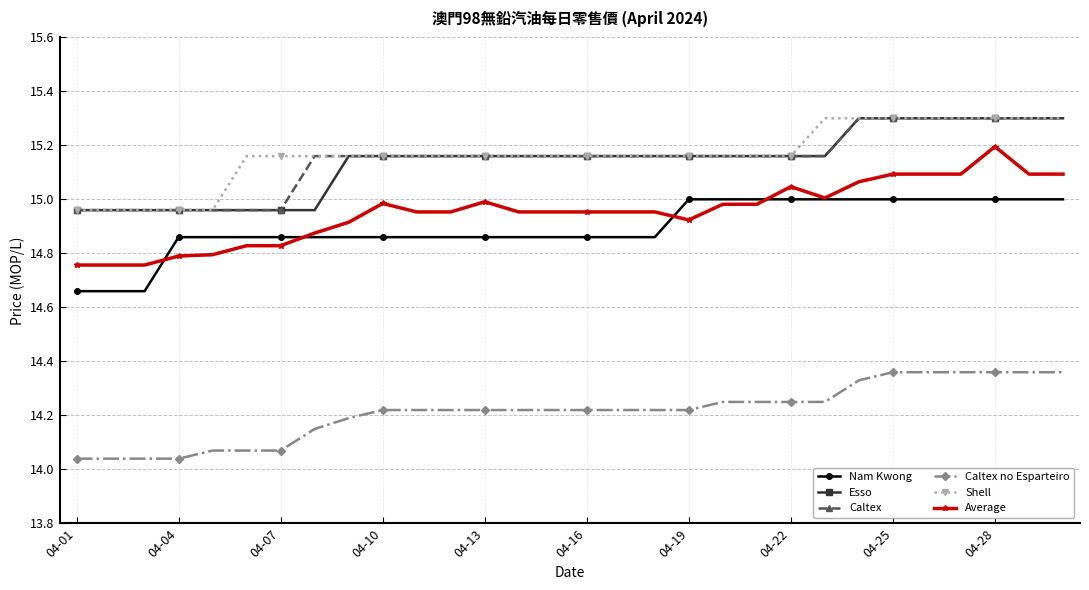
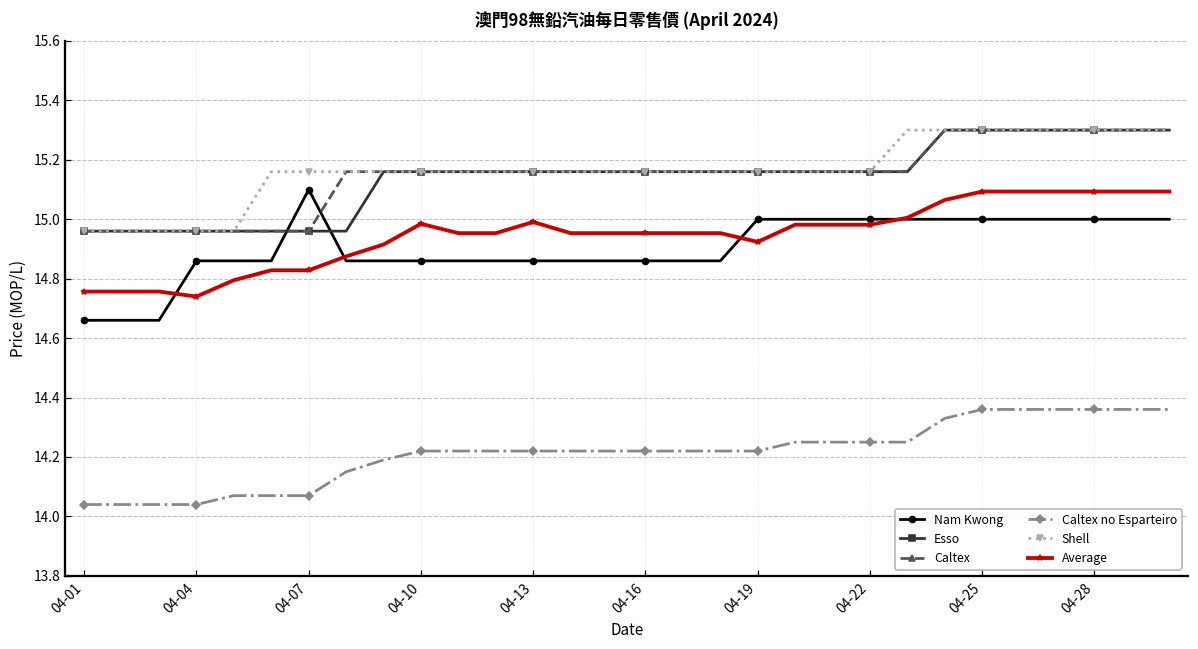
  {
    "Nam Kwong": {
      "04-01": 14.66,
      "04-04": 14.86,
-     "04-07": 14.86,
+     "04-07": 15.10,
      "04-10": 14.86,
      "04-13": 14.86,
      "04-16": 14.86,
      "04-19": 15.00,
      "04-22": 15.00,
      "04-25": 15.00,
      "04-28": 15.00
    },
    "Average": {
      "04-01": 14.76,
-     "04-04": 14.79,
+     "04-04": 14.74,
      "04-07": 14.83,
      "04-10": 14.98,
      "04-13": 14.99,
      "04-16": 14.95,
      "04-19": 14.92,
-     "04-22": 15.05,
+     "04-22": 14.98,
      "04-25": 15.09,
-     "04-28": 15.20
+     "04-28": 15.09
    }
  }
